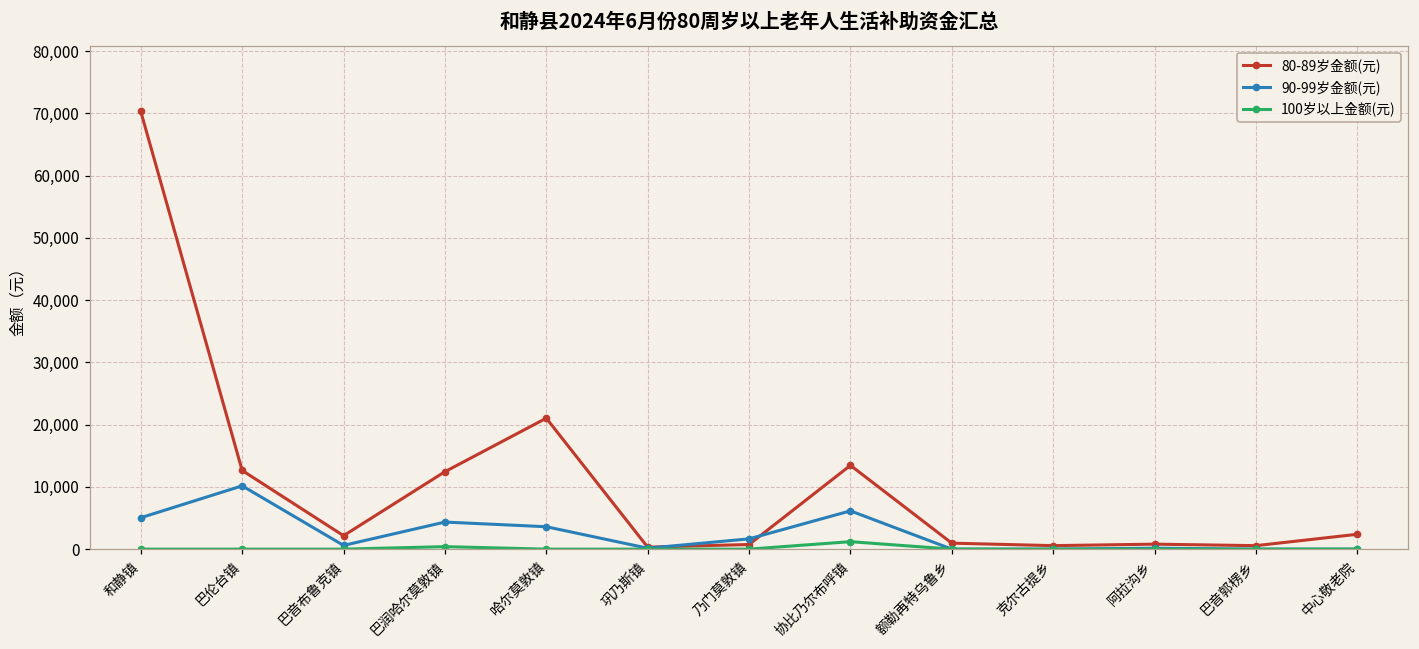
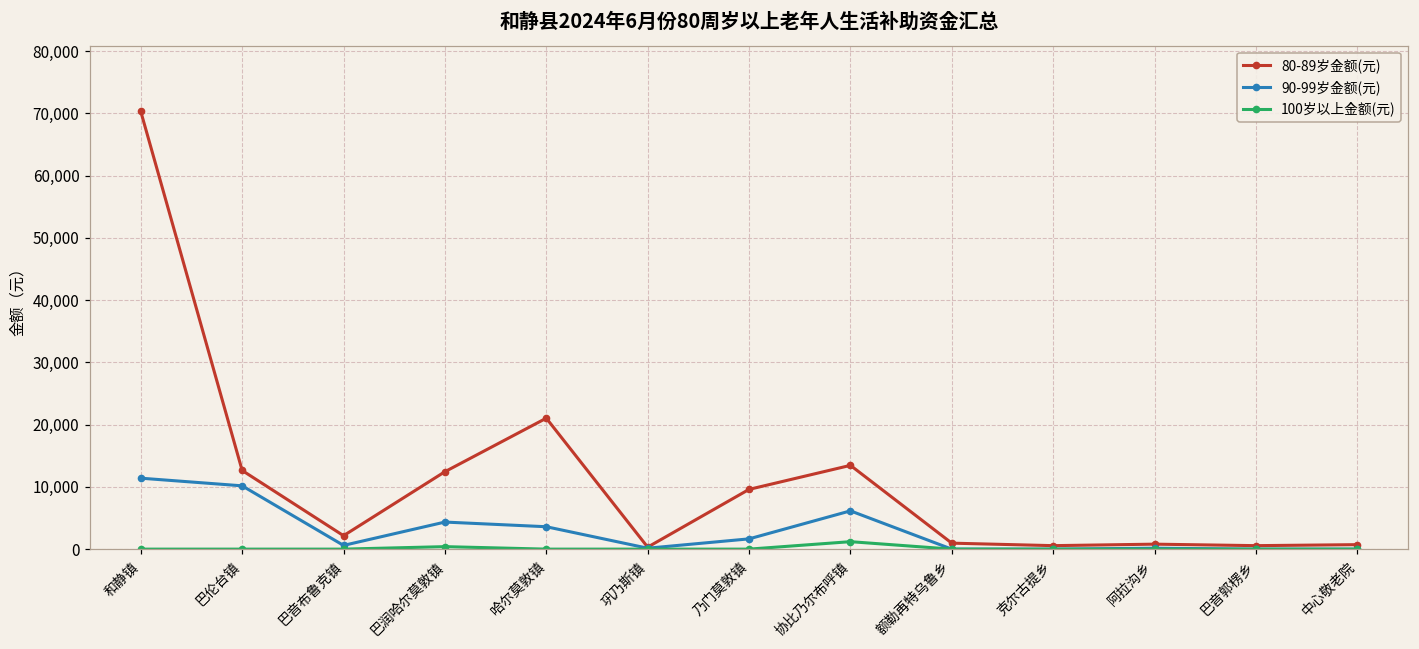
  {
    "80-89岁金额(元)": {
      "和静镇": "70,000",
      "巴伦台镇": "13,000",
      "巴音布鲁克镇": "2,000",
      "巴润哈尔莫敦镇": "12,000",
      "哈尔莫敦镇": "21,000",
-     "乃门莫敦镇": "1,000",
+     "乃门莫敦镇": "10,000",
      "协比乃尔布呼镇": "13,000",
      "额勒再特乌鲁乡": "1,000",
      "克尔古提乡": "1,000",
      "阿拉沟乡": "1,000",
      "巴音郭楞乡": "1,000",
-     "中心敬老院": "2,000"
+     "中心敬老院": "1,000"
    },
    "90-99岁金额(元)": {
-     "和静镇": "5,000",
+     "和静镇": "11,000",
      "巴伦台镇": "10,000",
      "巴音布鲁克镇": "1,000",
      "巴润哈尔莫敦镇": "4,000",
      "哈尔莫敦镇": "4,000",
      "乃门莫敦镇": "2,000",
      "协比乃尔布呼镇": "6,000"
    },
    "100岁以上金额(元)": {
      "和静镇": "0",
      "巴伦台镇": "0",
      "巴音布鲁克镇": "0",
      "巴润哈尔莫敦镇": "0",
      "哈尔莫敦镇": "0",
      "乃门莫敦镇": "0",
      "协比乃尔布呼镇": "1,000"
    }
  }
